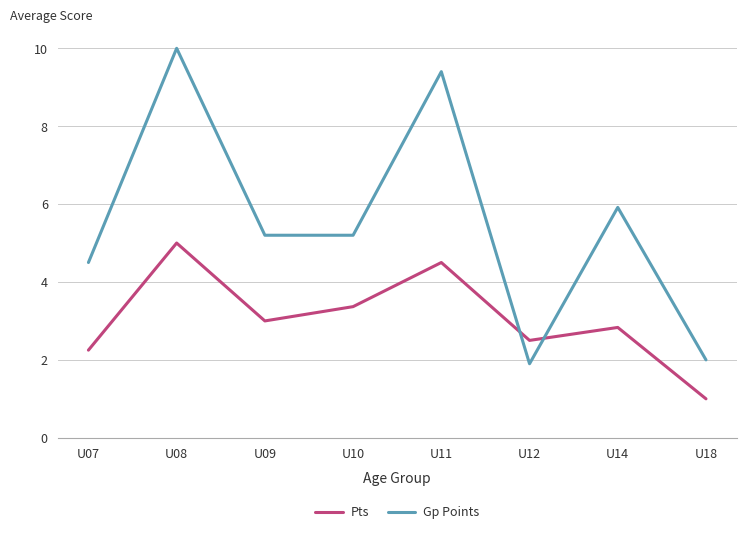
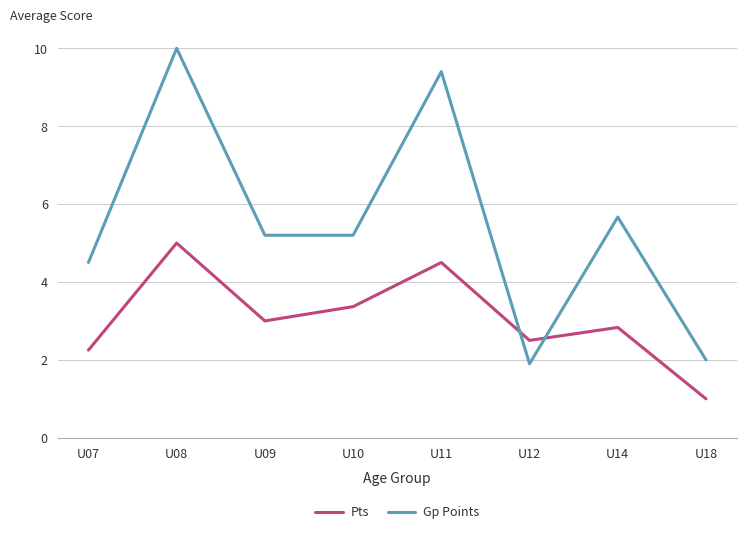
  {
    "Pts": {
      "U07": 2.3,
      "U08": 5.0,
      "U09": 3.0,
      "U10": 3.4,
      "U11": 4.5,
      "U12": 2.5,
      "U14": 2.8,
      "U18": 1.0
    },
    "Gp Points": {
      "U07": 4.5,
      "U08": 10.0,
      "U09": 5.2,
      "U10": 5.2,
      "U11": 9.4,
      "U12": 1.9,
-     "U14": 5.9,
+     "U14": 5.7,
      "U18": 2.0
    }
  }
